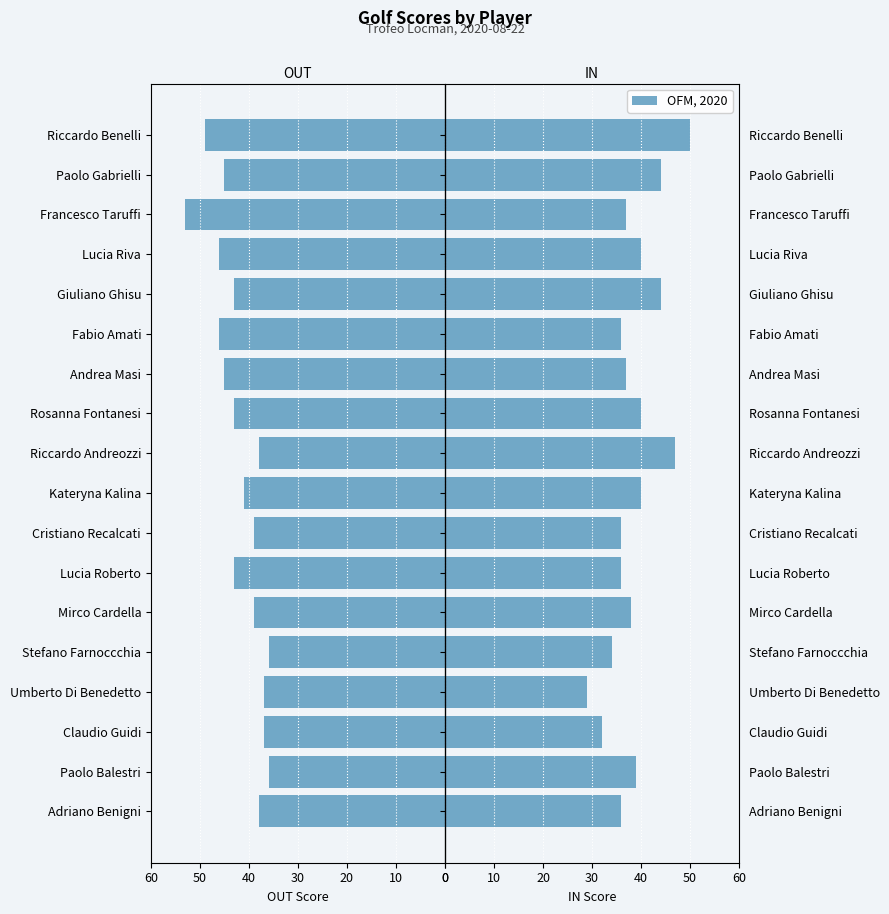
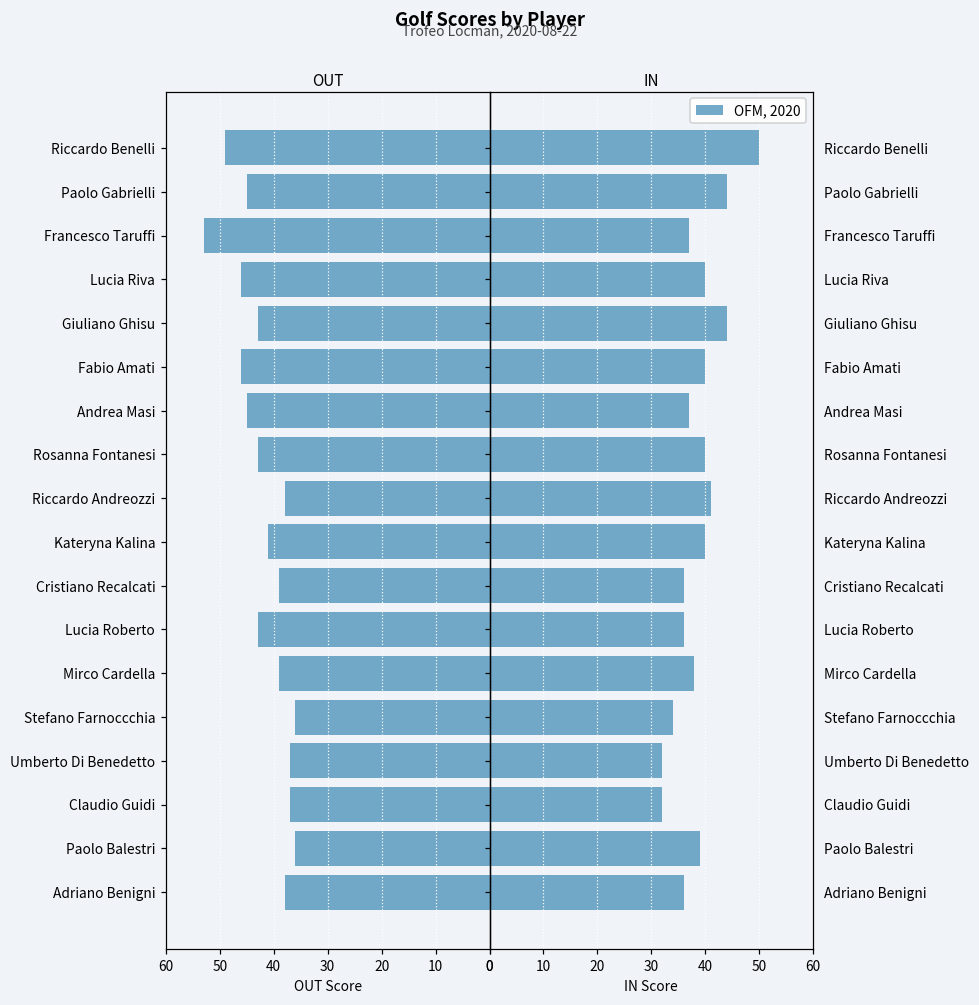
  {
    "IN": {
      "Riccardo Benelli": 50,
      "Paolo Gabrielli": 44,
      "Francesco Taruffi": 37,
      "Lucia Riva": 40,
      "Giuliano Ghisu": 44,
-     "Fabio Amati": 36,
+     "Fabio Amati": 40,
      "Andrea Masi": 37,
      "Rosanna Fontanesi": 40,
-     "Riccardo Andreozzi": 47,
+     "Riccardo Andreozzi": 41,
      "Kateryna Kalina": 40,
      "Cristiano Recalcati": 36,
      "Lucia Roberto": 36,
      "Mirco Cardella": 38,
      "Stefano Farnoccchia": 34,
-     "Umberto Di Benedetto": 29,
+     "Umberto Di Benedetto": 32,
      "Claudio Guidi": 32,
      "Paolo Balestri": 39,
      "Adriano Benigni": 36
    }
  }
